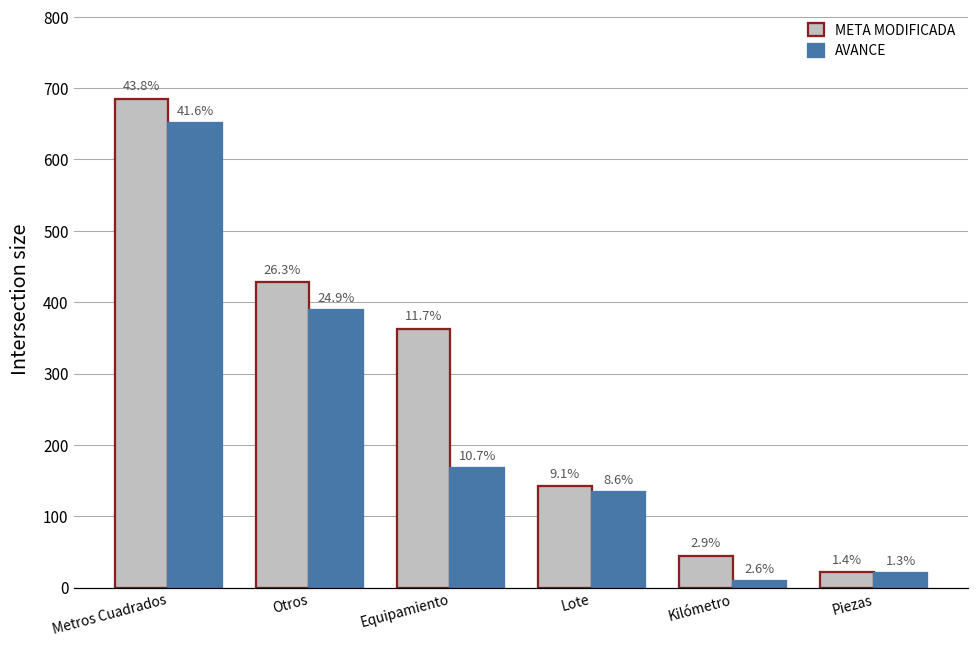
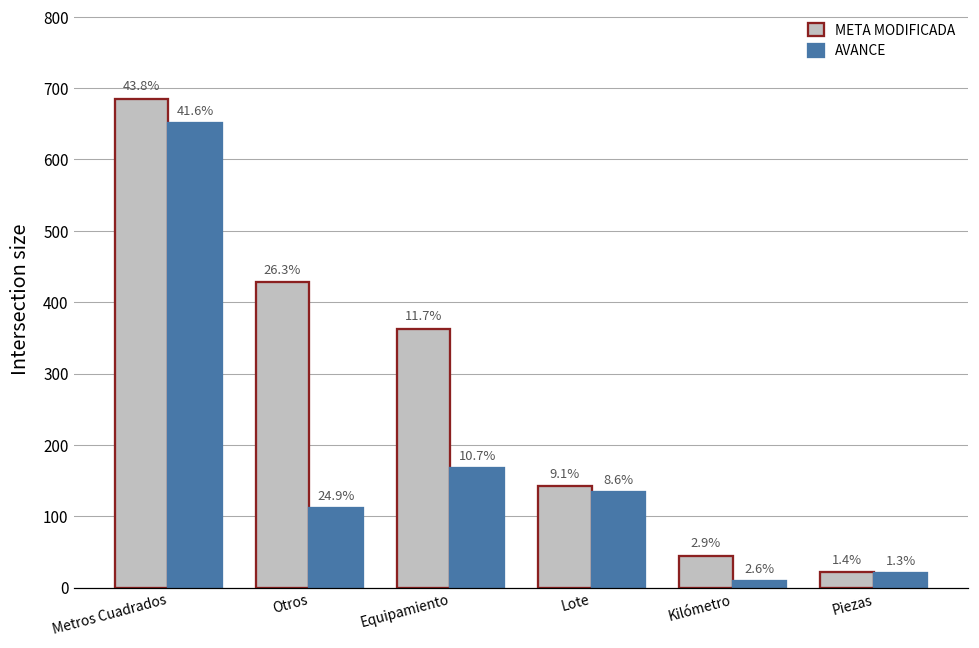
  {
    "AVANCE": {
-     "Otros": 390
+     "Otros": 110
    }
  }
